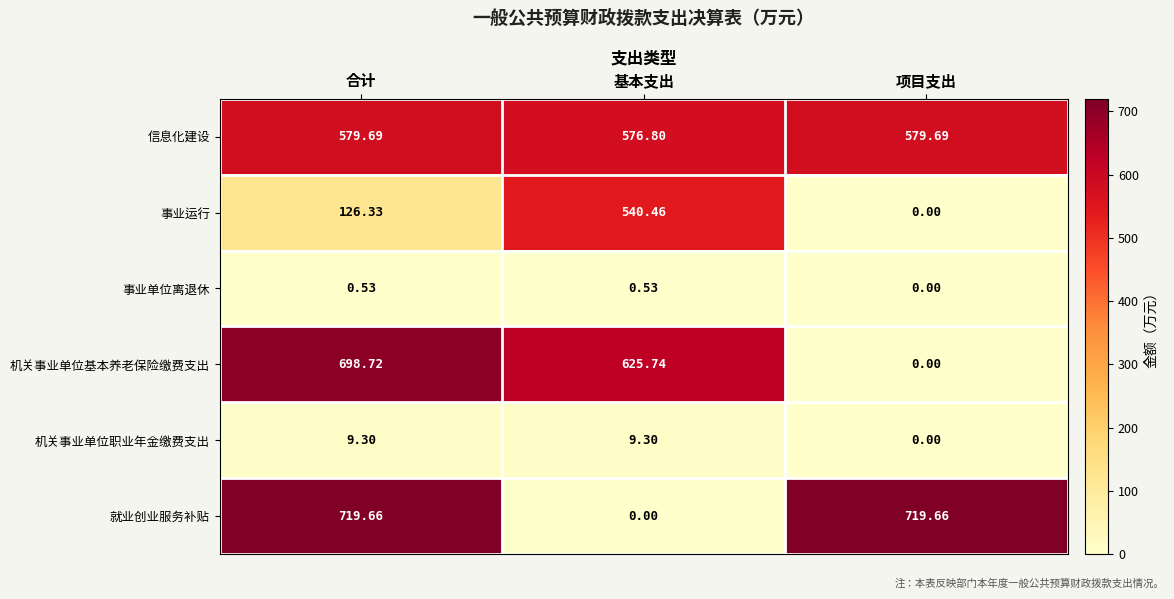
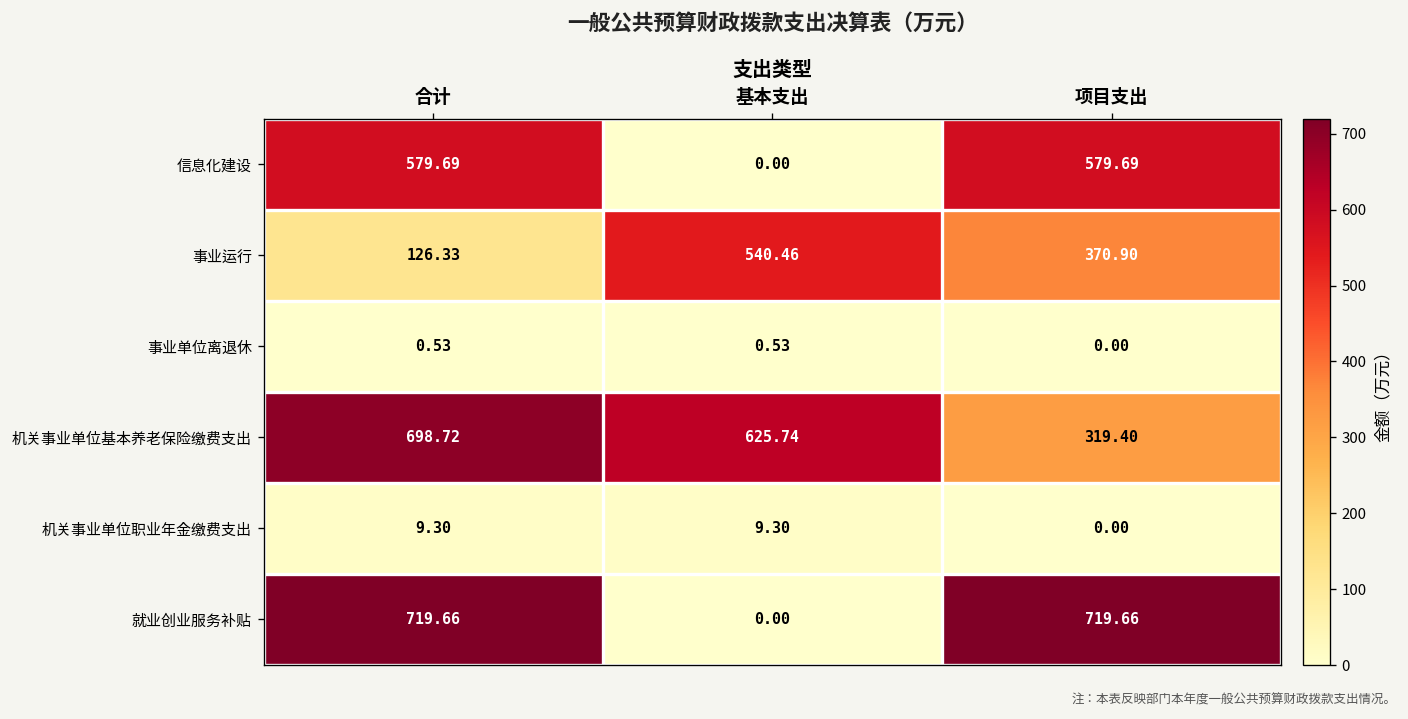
  {
    "信息化建设": {
      "合计": 579.69,
-     "基本支出": 576.80,
+     "基本支出": 0.00,
      "项目支出": 579.69
    },
    "事业运行": {
      "合计": 126.33,
      "基本支出": 540.46,
-     "项目支出": 0.00
+     "项目支出": 370.90
    },
    "事业单位离退休": {
      "合计": 0.53,
      "基本支出": 0.53,
      "项目支出": 0.00
    },
    "机关事业单位基本养老保险缴费支出": {
      "合计": 698.72,
      "基本支出": 625.74,
-     "项目支出": 0.00
+     "项目支出": 319.40
    },
    "机关事业单位职业年金缴费支出": {
      "合计": 9.30,
      "基本支出": 9.30,
      "项目支出": 0.00
    },
    "就业创业服务补贴": {
      "合计": 719.66,
      "基本支出": 0.00,
      "项目支出": 719.66
    }
  }
